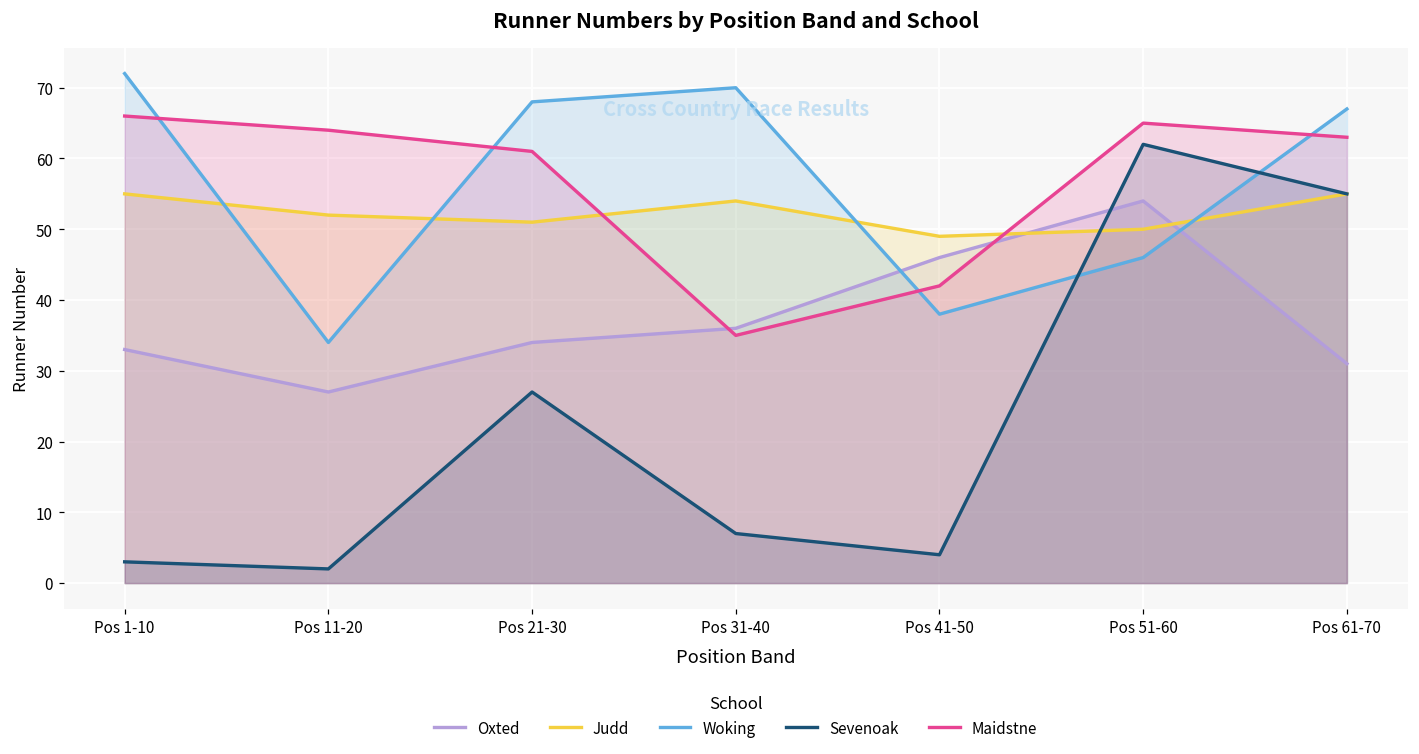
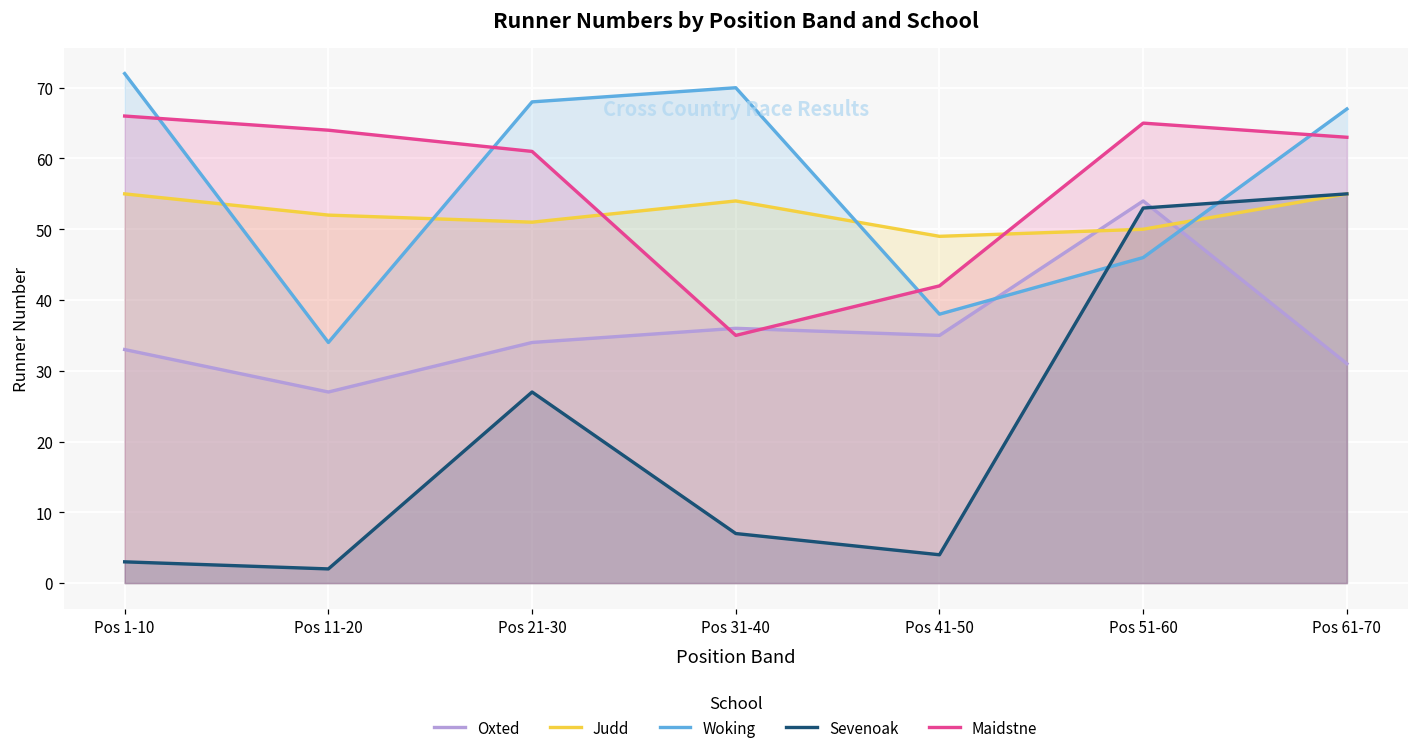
  {
    "Oxted": {
      "Pos 1-10": 33,
      "Pos 11-20": 27,
      "Pos 21-30": 34,
      "Pos 31-40": 36,
-     "Pos 41-50": 46,
+     "Pos 41-50": 35,
      "Pos 51-60": 54,
      "Pos 61-70": 31
    },
    "Judd": {
      "Pos 1-10": 55,
      "Pos 11-20": 52,
      "Pos 21-30": 51,
      "Pos 31-40": 54,
      "Pos 41-50": 49,
      "Pos 51-60": 50
    },
    "Woking": {
      "Pos 1-10": 72,
      "Pos 11-20": 34,
      "Pos 21-30": 68,
      "Pos 31-40": 70,
      "Pos 41-50": 38,
      "Pos 51-60": 46,
      "Pos 61-70": 67
    },
    "Sevenoak": {
      "Pos 1-10": 3,
      "Pos 11-20": 2,
      "Pos 21-30": 27,
      "Pos 31-40": 7,
      "Pos 41-50": 4,
-     "Pos 51-60": 62
+     "Pos 51-60": 53
    },
    "Maidstne": {
      "Pos 1-10": 66,
      "Pos 11-20": 64,
      "Pos 21-30": 61,
      "Pos 31-40": 35,
      "Pos 41-50": 42,
      "Pos 51-60": 65,
      "Pos 61-70": 63
    }
  }
